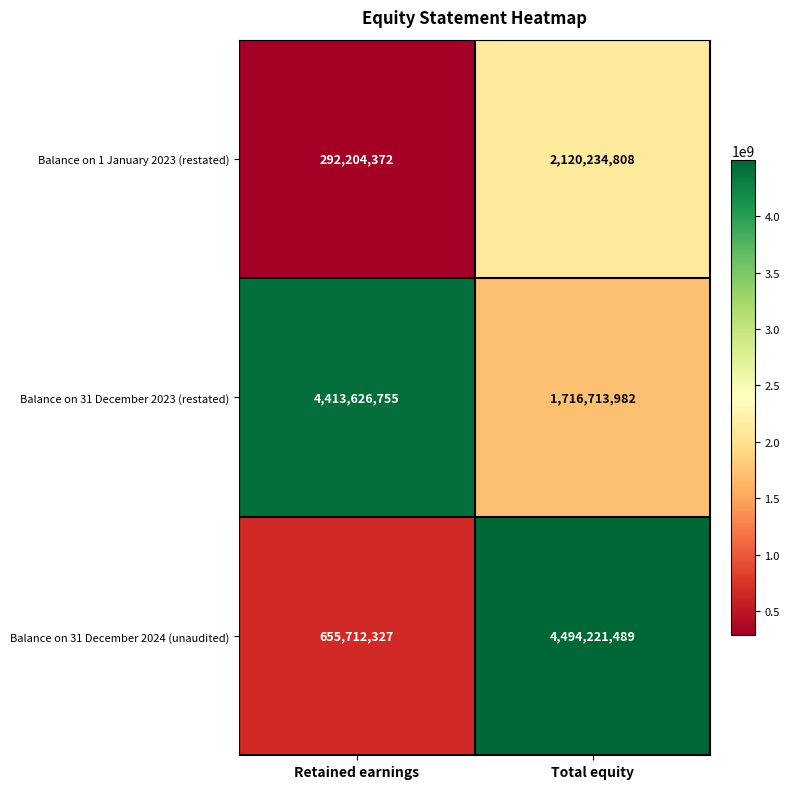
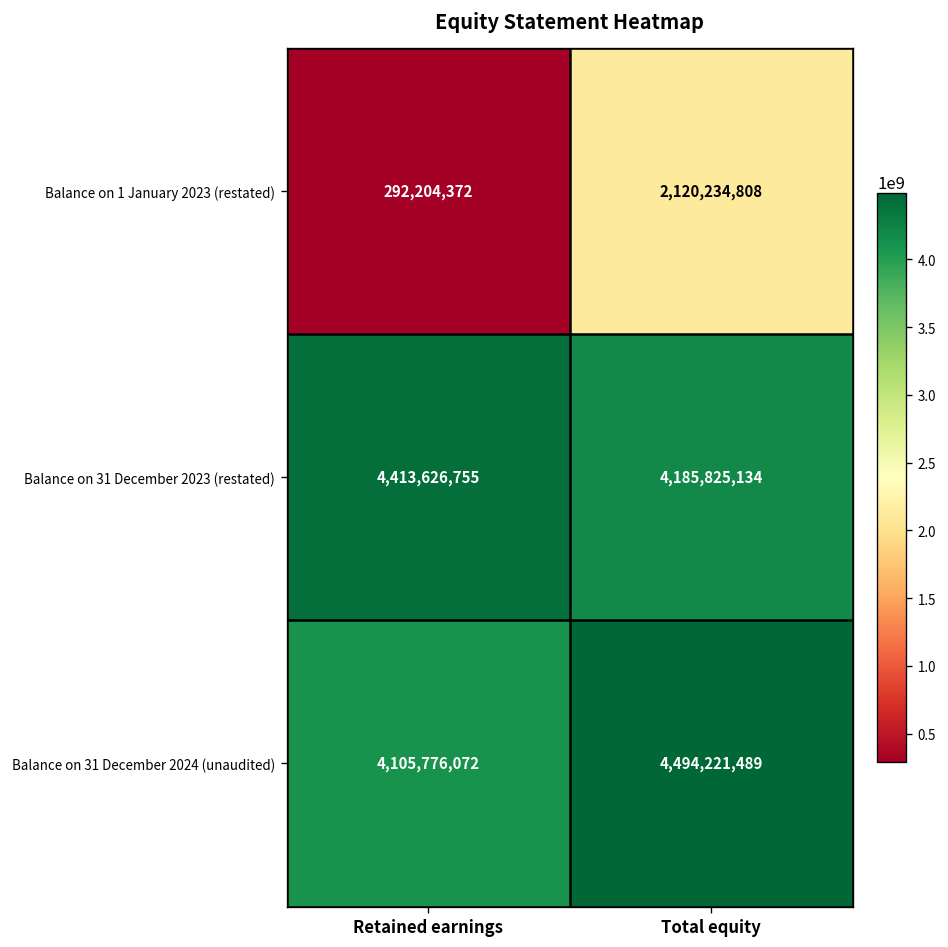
  {
    "Balance on 1 January 2023 (restated)": {
      "Retained earnings": "292,204,372",
      "Total equity": "2,120,234,808"
    },
    "Balance on 31 December 2023 (restated)": {
      "Retained earnings": "4,413,626,755",
-     "Total equity": "1,716,713,982"
+     "Total equity": "4,185,825,134"
    },
    "Balance on 31 December 2024 (unaudited)": {
-     "Retained earnings": "655,712,327",
+     "Retained earnings": "4,105,776,072",
      "Total equity": "4,494,221,489"
    }
  }
